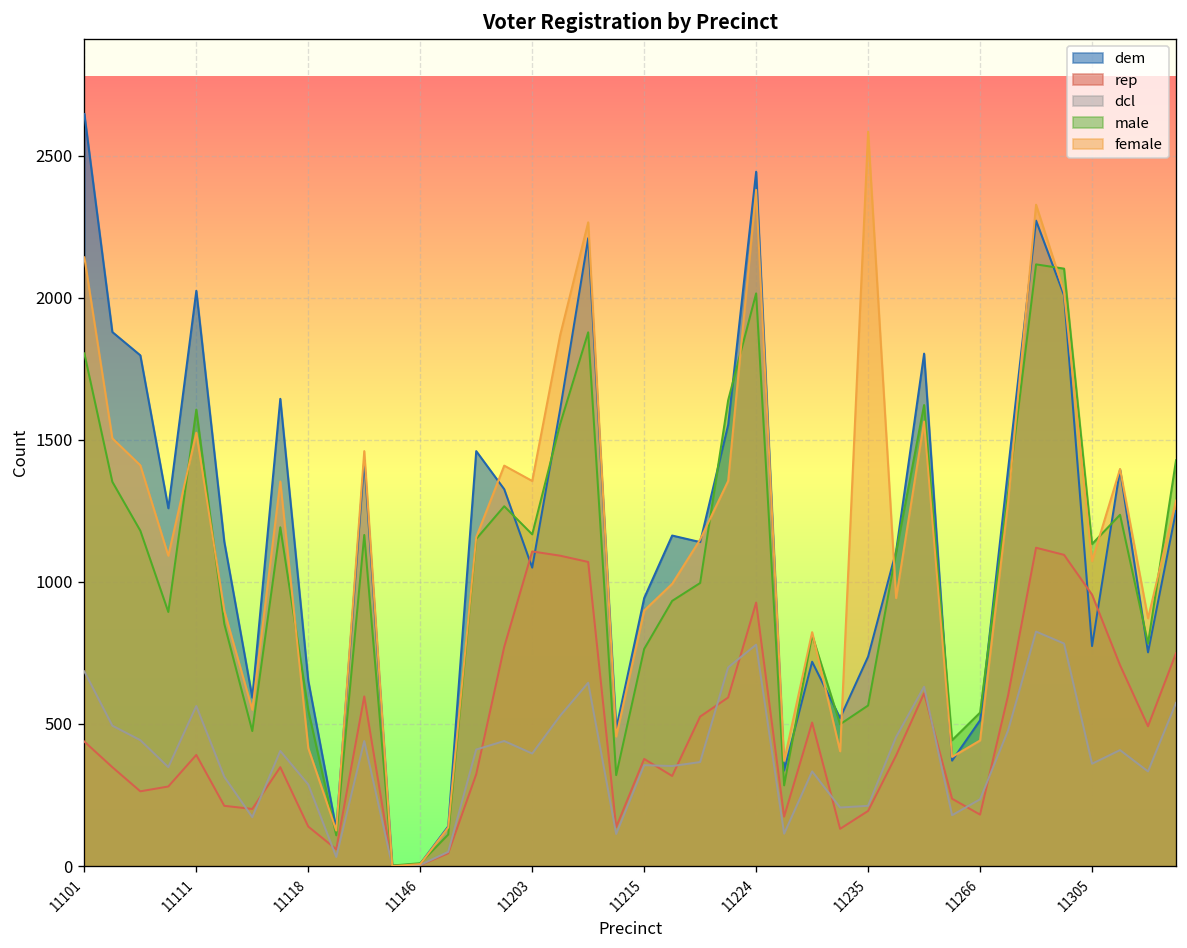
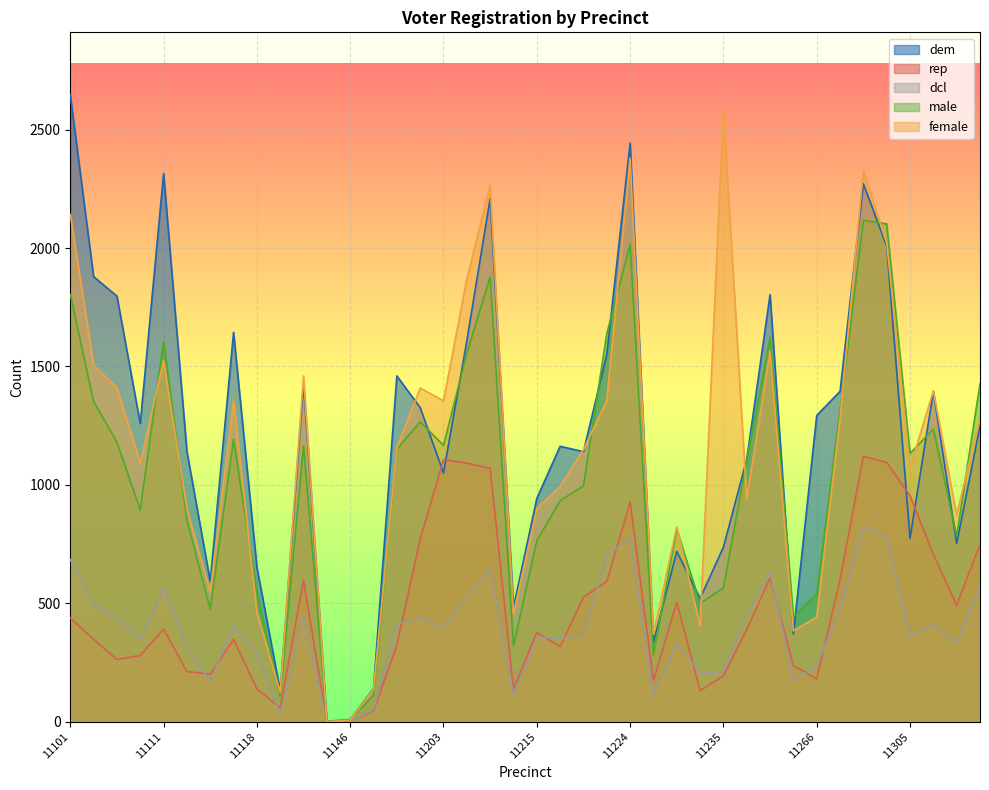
  {
    "dem": {
      "11101": 2650,
-     "11111": 2020,
+     "11111": 2310,
      "11118": 650,
      "11203": 1050,
      "11215": 940,
      "11224": 2440,
      "11235": 740,
-     "11266": 510,
+     "11266": 1290,
      "11305": 770
    },
    "rep": {
      "11101": 440,
      "11111": 390,
      "11118": 140,
      "11203": 1110,
      "11215": 380,
      "11224": 930,
      "11235": 190,
      "11266": 180,
      "11305": 960
    },
    "dcl": {
      "11101": 690,
      "11111": 560,
      "11118": 290,
      "11203": 400,
      "11215": 360,
      "11224": 780,
      "11235": 210,
      "11266": 240,
      "11305": 360
    },
    "male": {
      "11101": 1800,
      "11111": 1610,
      "11118": 550,
      "11203": 1170,
      "11215": 760,
      "11224": 2020,
      "11235": 570,
      "11266": 540,
      "11305": 1130
    },
    "female": {
      "11101": 2140,
      "11111": 1530,
-     "11118": 420,
+     "11118": 460,
      "11203": 1360,
      "11215": 900,
      "11224": 2380,
      "11235": 2580,
      "11266": 440,
      "11305": 1070
    }
  }
